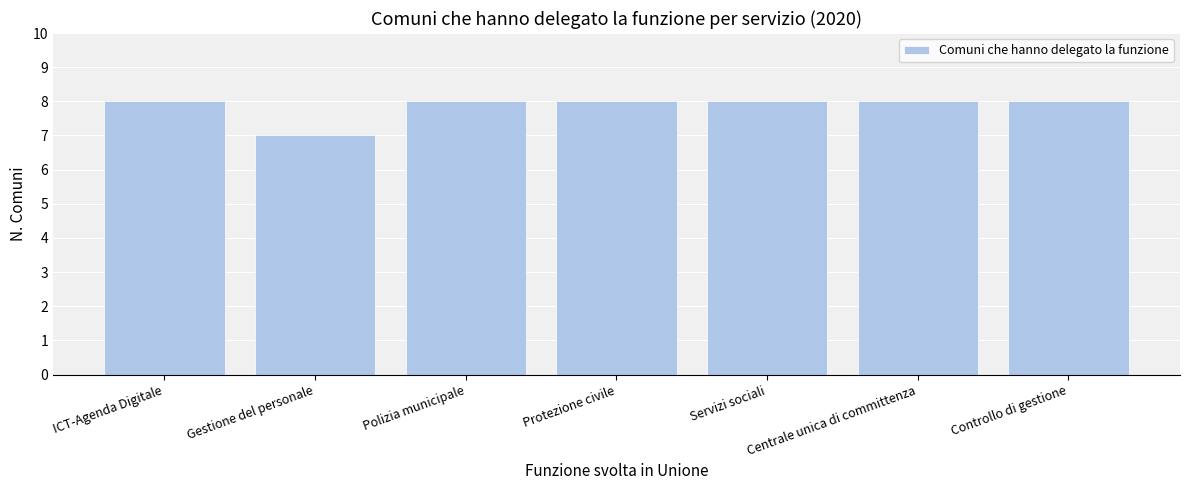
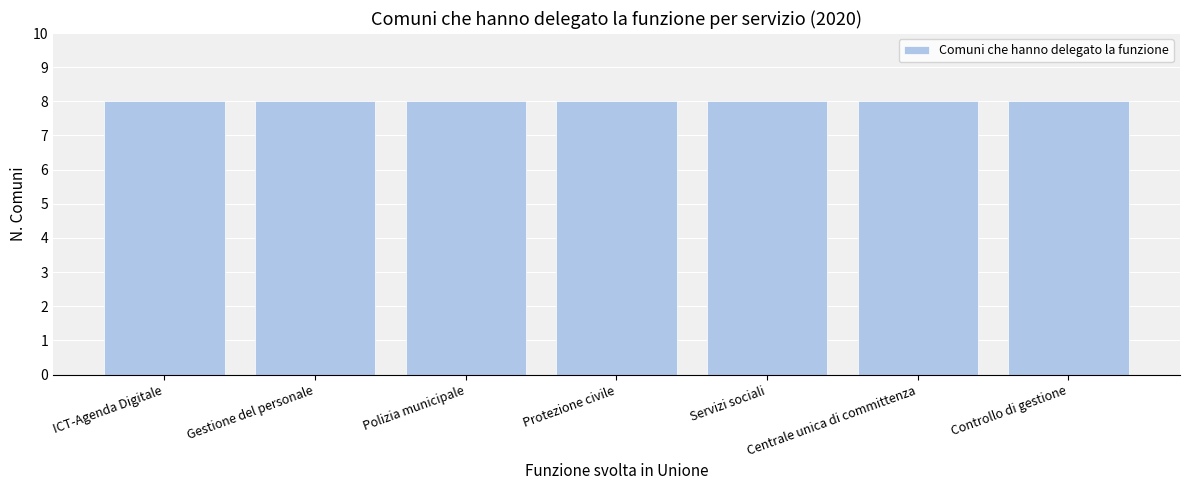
  {
    "ICT-Agenda Digitale": 8,
-   "Gestione del personale": 7,
+   "Gestione del personale": 8,
    "Polizia municipale": 8,
    "Protezione civile": 8,
    "Servizi sociali": 8,
    "Centrale unica di committenza": 8,
    "Controllo di gestione": 8
  }
